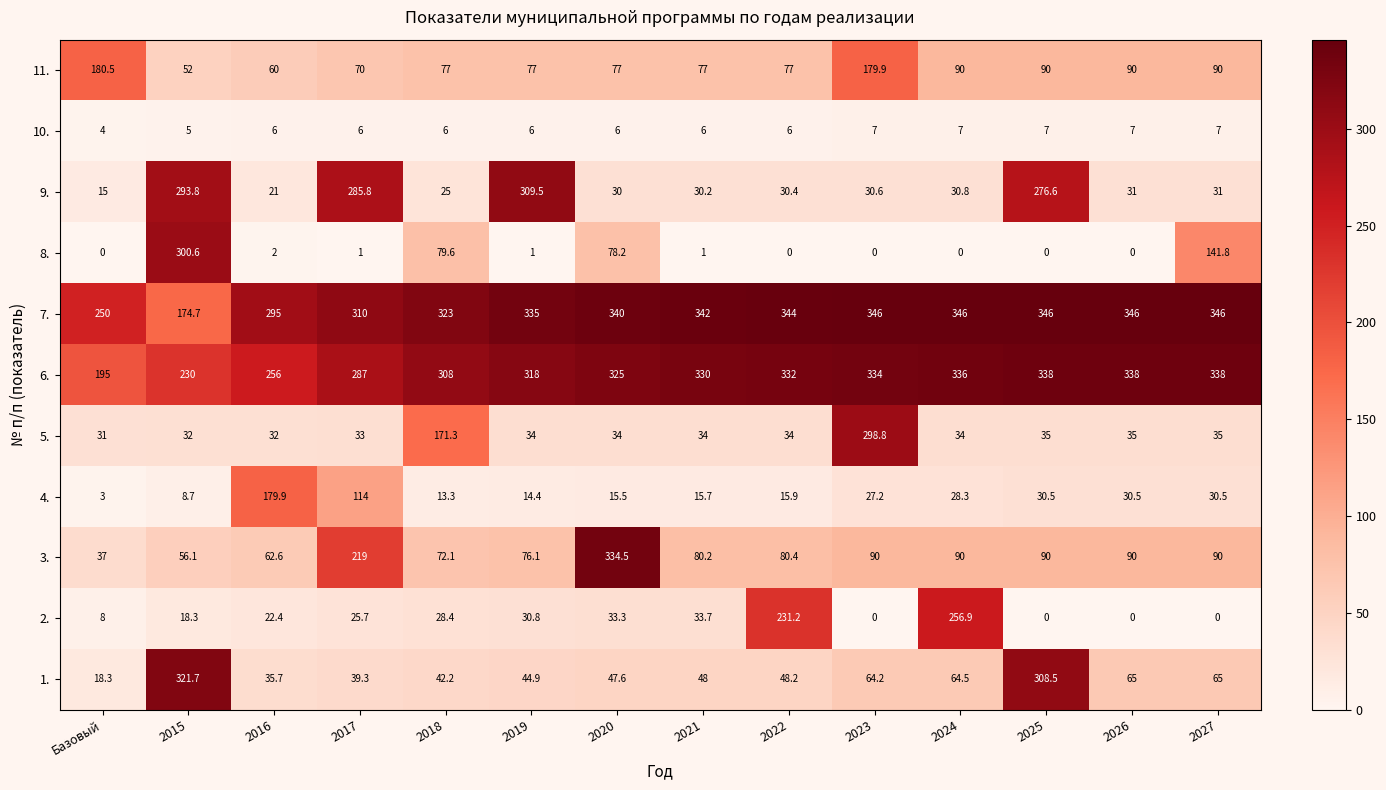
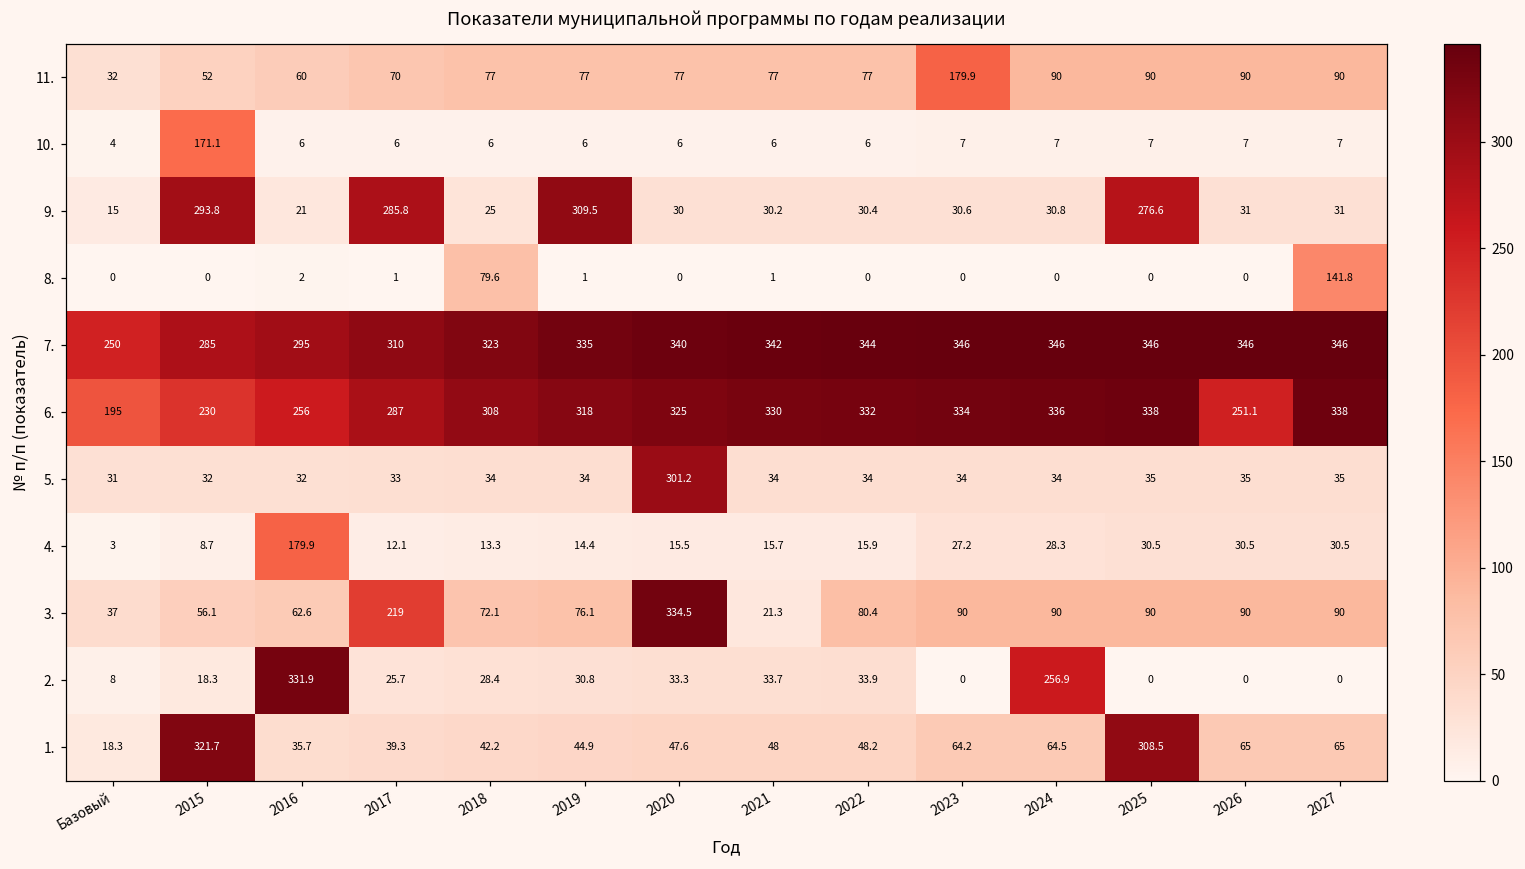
  {
    "11.": {
-     "Базовый": 180.5,
+     "Базовый": 32,
      "2015": 52,
      "2016": 60,
      "2017": 70,
      "2018": 77,
      "2019": 77,
      "2020": 77,
      "2021": 77,
      "2022": 77,
      "2023": 179.9,
      "2024": 90,
      "2025": 90,
      "2026": 90,
      "2027": 90
    },
    "10.": {
      "Базовый": 4,
-     "2015": 5,
+     "2015": 171.1,
      "2016": 6,
      "2017": 6,
      "2018": 6,
      "2019": 6,
      "2020": 6,
      "2021": 6,
      "2022": 6,
      "2023": 7,
      "2024": 7,
      "2025": 7,
      "2026": 7,
      "2027": 7
    },
    "9.": {
      "Базовый": 15,
      "2015": 293.8,
      "2016": 21,
      "2017": 285.8,
      "2018": 25,
      "2019": 309.5,
      "2020": 30,
      "2021": 30.2,
      "2022": 30.4,
      "2023": 30.6,
      "2024": 30.8,
      "2025": 276.6,
      "2026": 31,
      "2027": 31
    },
    "8.": {
      "Базовый": 0,
-     "2015": 300.6,
+     "2015": 0,
      "2016": 2,
      "2017": 1,
      "2018": 79.6,
      "2019": 1,
-     "2020": 78.2,
+     "2020": 0,
      "2021": 1,
      "2022": 0,
      "2023": 0,
      "2024": 0,
      "2025": 0,
      "2026": 0,
      "2027": 141.8
    },
    "7.": {
      "Базовый": 250,
-     "2015": 174.7,
+     "2015": 285,
      "2016": 295,
      "2017": 310,
      "2018": 323,
      "2019": 335,
      "2020": 340,
      "2021": 342,
      "2022": 344,
      "2023": 346,
      "2024": 346,
      "2025": 346,
      "2026": 346,
      "2027": 346
    },
    "6.": {
      "Базовый": 195,
      "2015": 230,
      "2016": 256,
      "2017": 287,
      "2018": 308,
      "2019": 318,
      "2020": 325,
      "2021": 330,
      "2022": 332,
      "2023": 334,
      "2024": 336,
      "2025": 338,
-     "2026": 338,
+     "2026": 251.1,
      "2027": 338
    },
    "5.": {
      "Базовый": 31,
      "2015": 32,
      "2016": 32,
      "2017": 33,
-     "2018": 171.3,
+     "2018": 34,
      "2019": 34,
-     "2020": 34,
+     "2020": 301.2,
      "2021": 34,
      "2022": 34,
-     "2023": 298.8,
+     "2023": 34,
      "2024": 34,
      "2025": 35,
      "2026": 35,
      "2027": 35
    },
    "4.": {
      "Базовый": 3,
      "2015": 8.7,
      "2016": 179.9,
-     "2017": 114,
+     "2017": 12.1,
      "2018": 13.3,
      "2019": 14.4,
      "2020": 15.5,
      "2021": 15.7,
      "2022": 15.9,
      "2023": 27.2,
      "2024": 28.3,
      "2025": 30.5,
      "2026": 30.5,
      "2027": 30.5
    },
    "3.": {
      "Базовый": 37,
      "2015": 56.1,
      "2016": 62.6,
      "2017": 219,
      "2018": 72.1,
      "2019": 76.1,
      "2020": 334.5,
-     "2021": 80.2,
+     "2021": 21.3,
      "2022": 80.4,
      "2023": 90,
      "2024": 90,
      "2025": 90,
      "2026": 90,
      "2027": 90
    },
    "2.": {
      "Базовый": 8,
      "2015": 18.3,
-     "2016": 22.4,
+     "2016": 331.9,
      "2017": 25.7,
      "2018": 28.4,
      "2019": 30.8,
      "2020": 33.3,
      "2021": 33.7,
-     "2022": 231.2,
+     "2022": 33.9,
      "2023": 0,
      "2024": 256.9,
      "2025": 0,
      "2026": 0,
      "2027": 0
    },
    "1.": {
      "Базовый": 18.3,
      "2015": 321.7,
      "2016": 35.7,
      "2017": 39.3,
      "2018": 42.2,
      "2019": 44.9,
      "2020": 47.6,
      "2021": 48,
      "2022": 48.2,
      "2023": 64.2,
      "2024": 64.5,
      "2025": 308.5,
      "2026": 65,
      "2027": 65
    }
  }
